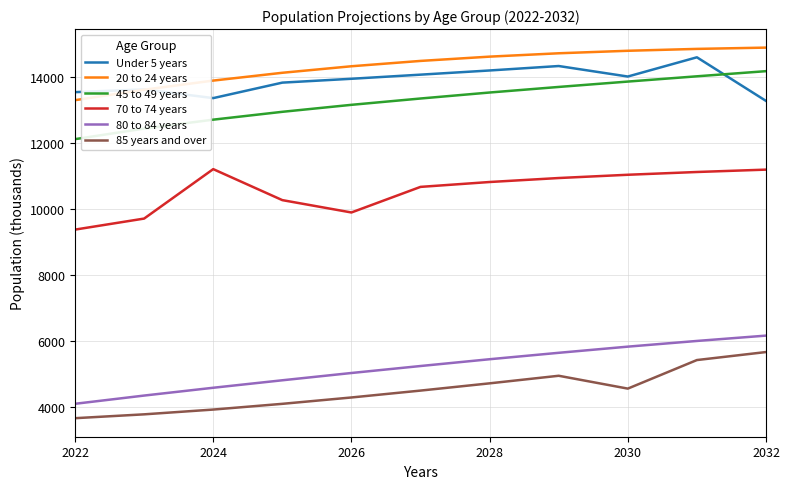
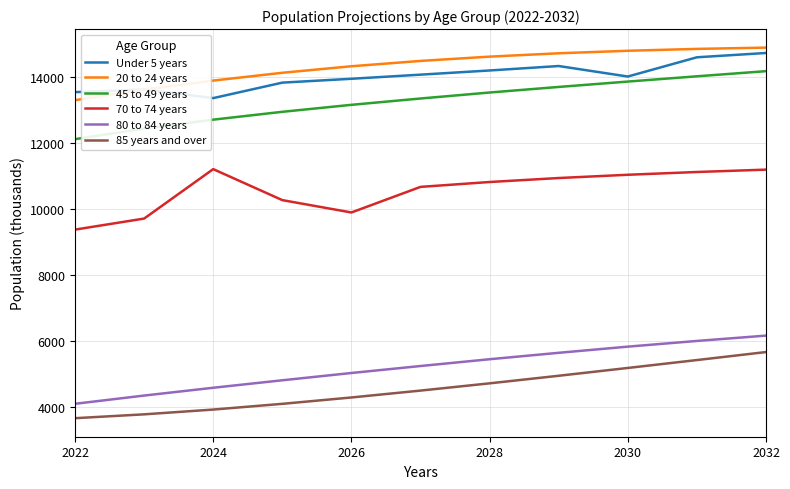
  {
    "Under 5 years": {
      "2022": 13500,
      "2024": 13400,
      "2026": 14000,
      "2028": 14200,
      "2030": 14000,
-     "2032": 13300
+     "2032": 14700
    },
    "20 to 24 years": {
      "2022": 13300,
      "2024": 13900,
      "2026": 14300,
      "2028": 14600,
      "2030": 14800,
      "2032": 14900
    },
    "45 to 49 years": {
      "2022": 12100,
      "2024": 12700,
      "2026": 13200,
      "2028": 13500,
      "2030": 13900,
      "2032": 14200
    },
    "70 to 74 years": {
      "2022": 9400,
      "2024": 11200,
      "2026": 9900,
      "2028": 10800,
      "2030": 11000,
      "2032": 11200
    },
    "80 to 84 years": {
      "2022": 4100,
      "2024": 4600,
      "2026": 5000,
      "2028": 5400,
      "2030": 5800,
      "2032": 6200
    },
    "85 years and over": {
      "2022": 3700,
      "2024": 3900,
      "2026": 4300,
      "2028": 4700,
-     "2030": 4500,
+     "2030": 5200,
      "2032": 5700
    }
  }
